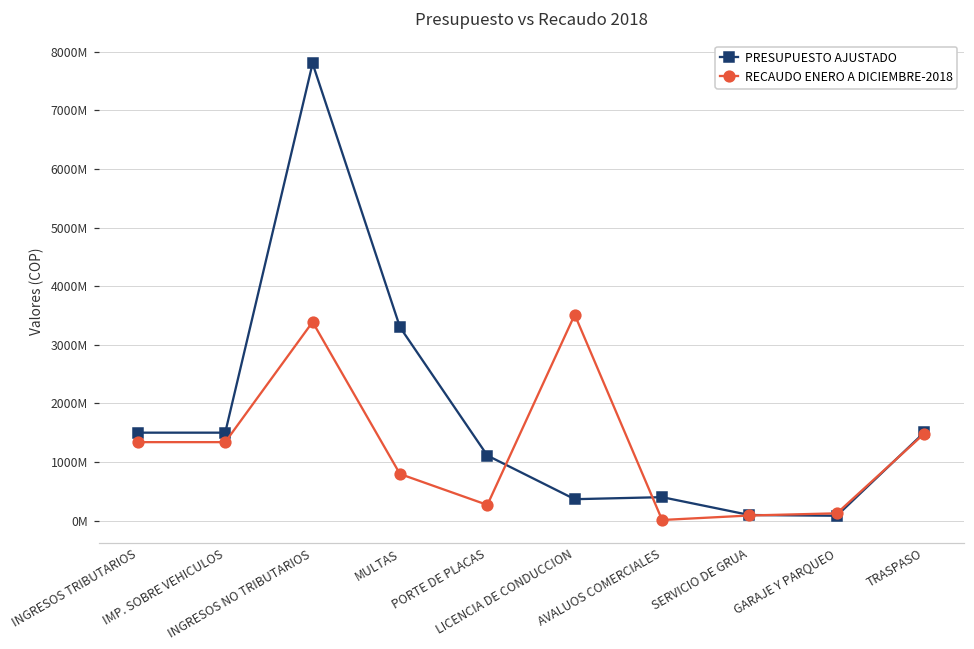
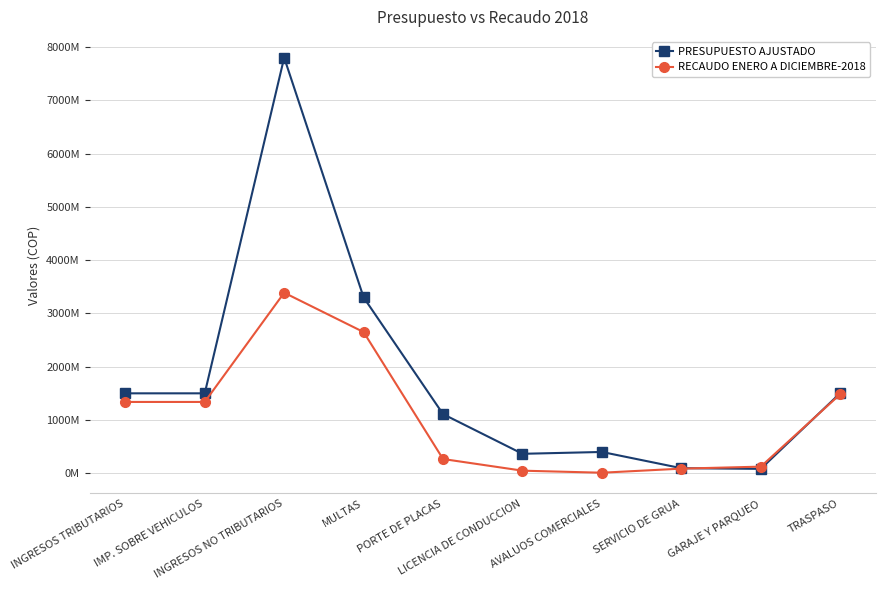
  {
    "PRESUPUESTO AJUSTADO": {
      "INGRESOS TRIBUTARIOS": 1500000000,
      "IMP. SOBRE VEHICULOS": 1500000000,
      "INGRESOS NO TRIBUTARIOS": 7800000000,
      "MULTAS": 3300000000,
      "PORTE DE PLACAS": 1100000000,
      "LICENCIA DE CONDUCCION": 400000000,
      "AVALUOS COMERCIALES": 400000000
    },
    "RECAUDO ENERO A DICIEMBRE-2018": {
      "INGRESOS TRIBUTARIOS": 1300000000,
      "IMP. SOBRE VEHICULOS": 1300000000,
      "INGRESOS NO TRIBUTARIOS": 3400000000,
-     "MULTAS": 800000000,
+     "MULTAS": 2600000000,
      "PORTE DE PLACAS": 300000000,
-     "LICENCIA DE CONDUCCION": 3500000000,
+     "LICENCIA DE CONDUCCION": 0,
      "AVALUOS COMERCIALES": 0
    }
  }
